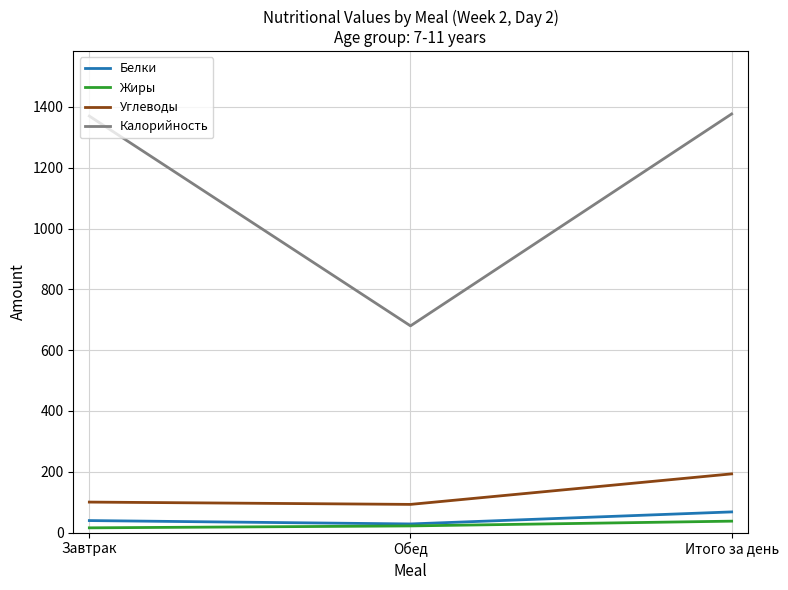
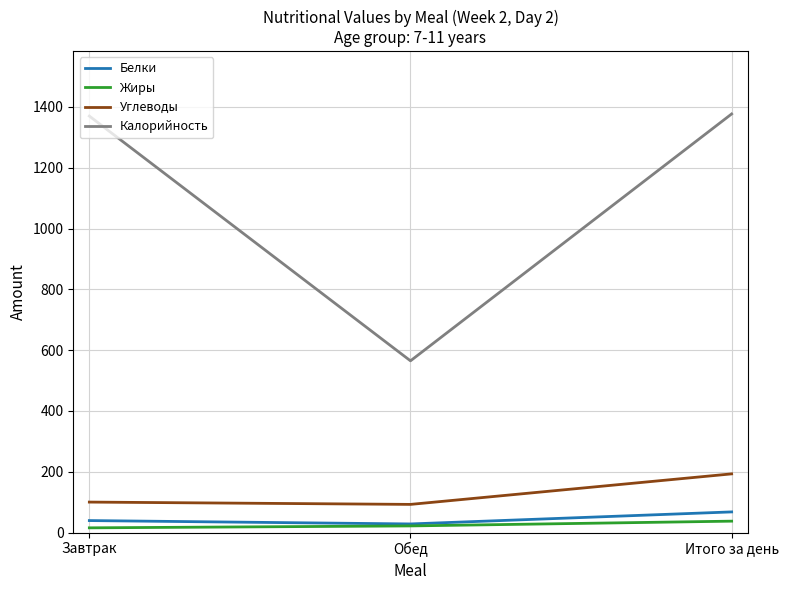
  {
    "Белки": {
      "Завтрак": 40,
      "Итого за день": 70
    },
    "Жиры": {
      "Завтрак": 20,
      "Итого за день": 40
    },
    "Углеводы": {
      "Завтрак": 100,
      "Обед": 90,
      "Итого за день": 190
    },
    "Калорийность": {
-     "Обед": 680,
+     "Обед": 570,
      "Итого за день": 1380
    }
  }
